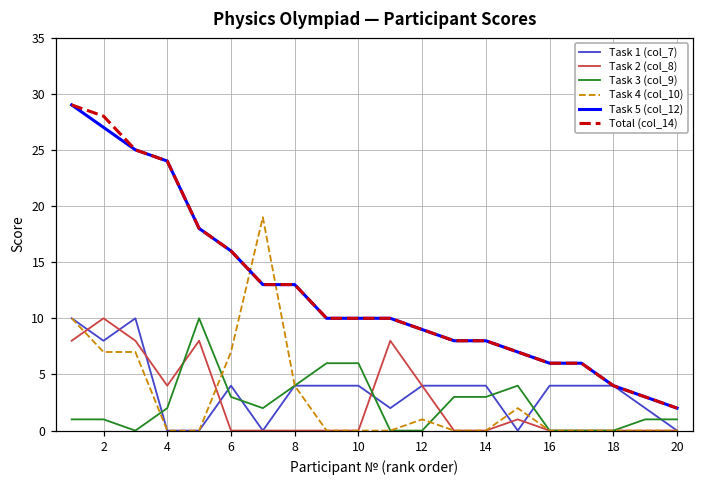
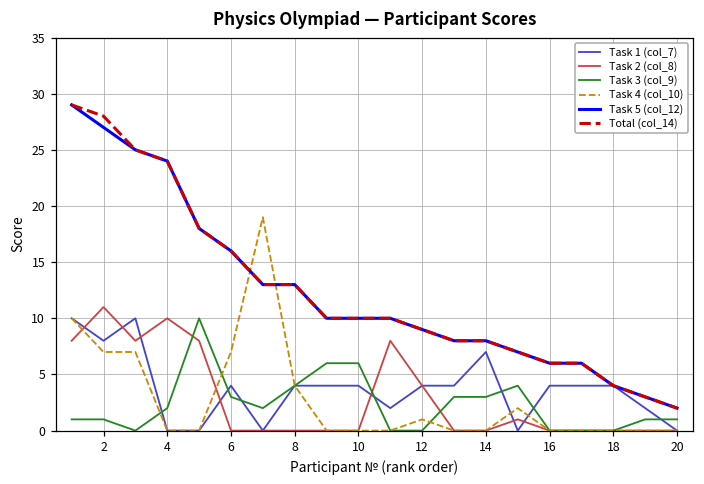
  {
    "Task 1 (col_7)": {
      "2": 8,
      "6": 4,
      "10": 4,
-     "14": 4,
+     "14": 7,
      "16": 4
    },
    "Task 2 (col_8)": {
-     "2": 10,
-     "4": 4,
+     "2": 11,
+     "4": 10,
      "6": 0,
      "8": 0
    },
    "Task 3 (col_9)": {
      "2": 1,
      "4": 2,
      "6": 3,
      "10": 6,
      "12": 0,
      "14": 3,
      "20": 1
    },
    "Task 4 (col_10)": {
      "2": 7,
      "6": 7,
      "12": 1
    },
    "Task 5 (col_12)": {
      "2": 27
    },
    "Total (col_14)": {
      "2": 28
    }
  }
